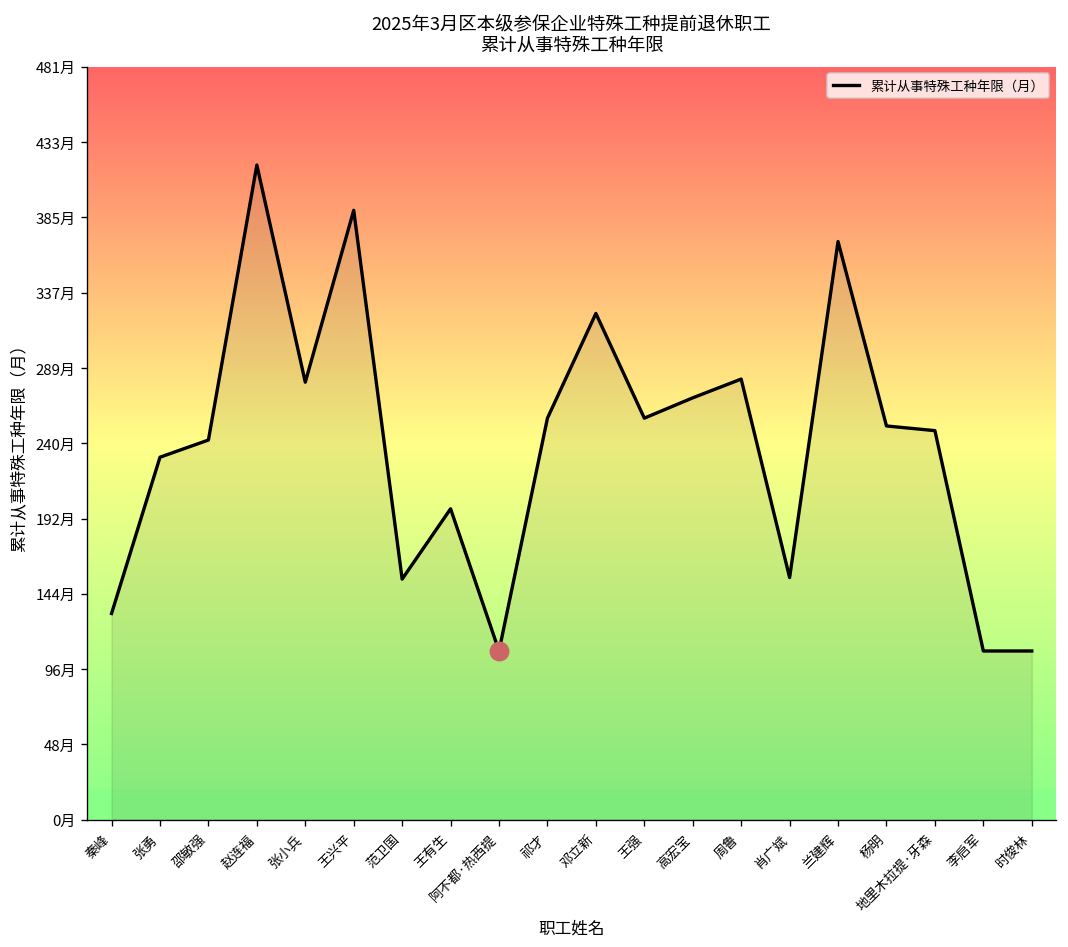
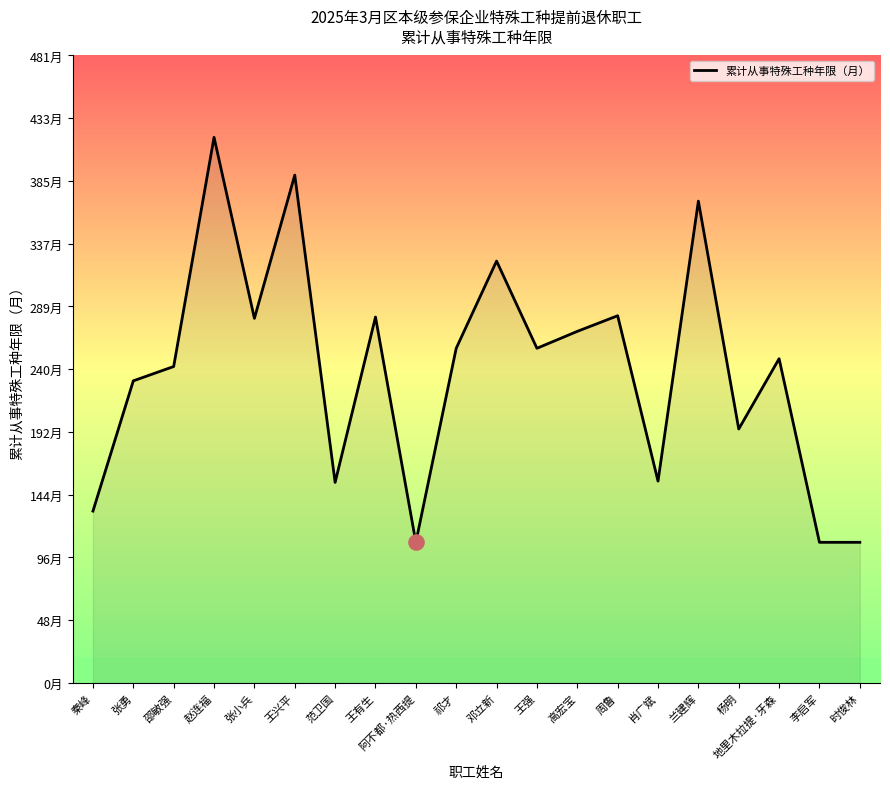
  {
    "累计从事特殊工种年限（月）": {
      "秦峰": "132月",
      "张勇": "232月",
      "邵敏强": "243月",
      "赵连福": "419月",
      "张小兵": "280月",
      "王兴平": "390月",
      "范卫国": "154月",
-     "王有生": "199月",
+     "王有生": "281月",
      "祁才": "257月",
      "邓立新": "324月",
      "王强": "257月",
      "高宏宝": "270月",
      "周鲁": "282月",
      "肖广斌": "155月",
      "兰建辉": "370月",
-     "杨明": "252月",
+     "杨明": "195月",
      "地里木拉提·牙森": "249月",
      "李启军": "108月",
      "时俊林": "108月"
    }
  }
